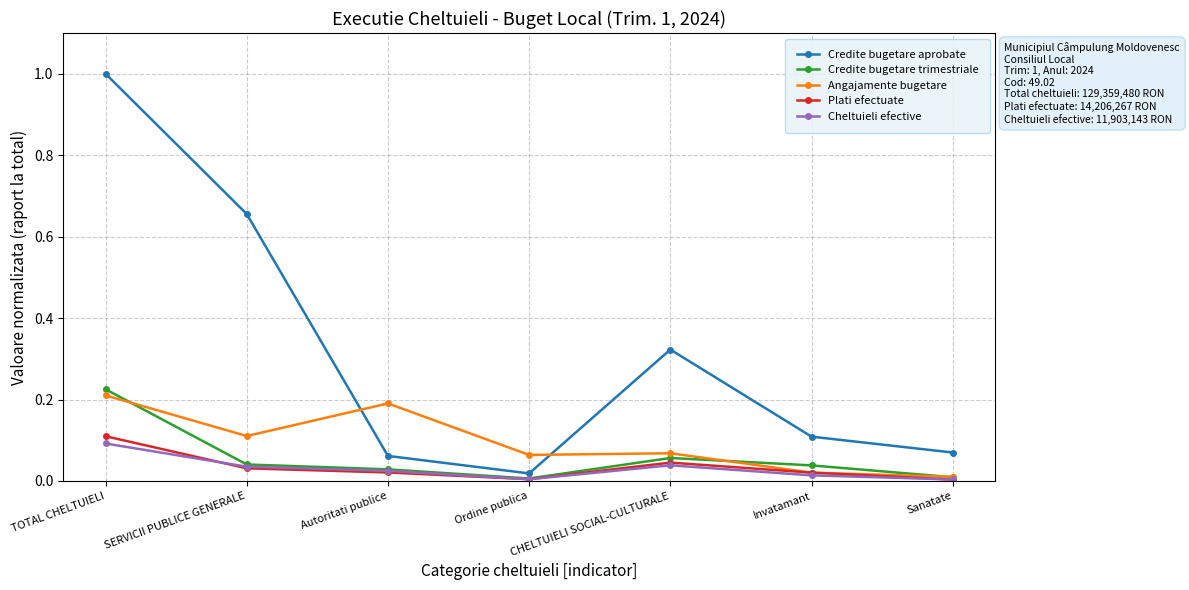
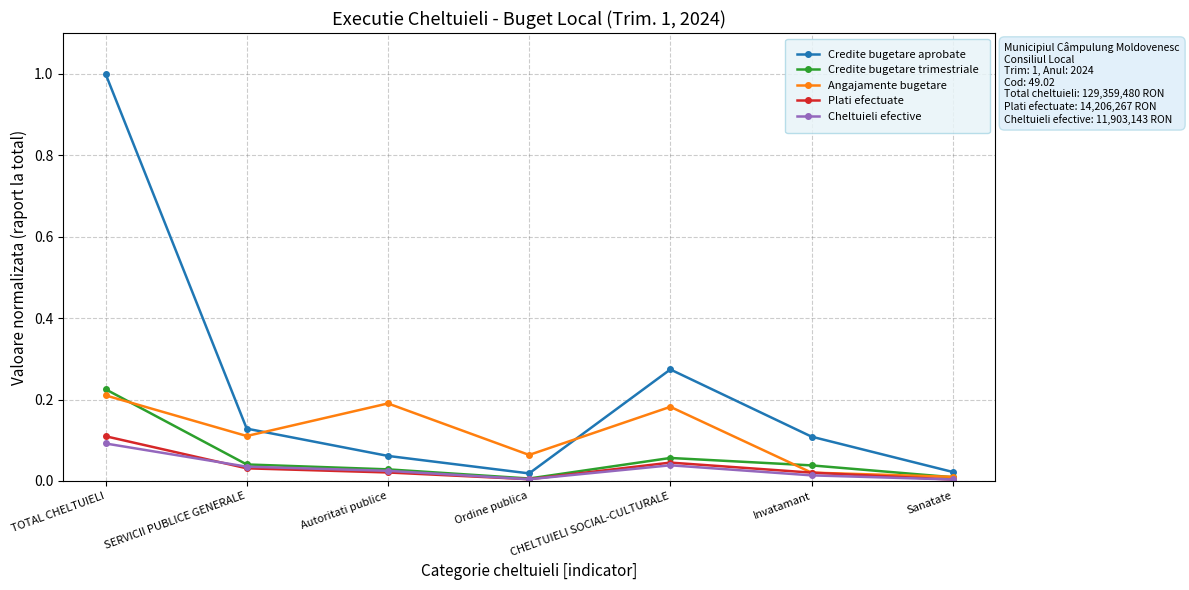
  {
    "Credite bugetare aprobate": {
      "TOTAL CHELTUIELI": 1.00,
-     "SERVICII PUBLICE GENERALE": 0.66,
+     "SERVICII PUBLICE GENERALE": 0.13,
      "Autoritati publice": 0.06,
      "Ordine publica": 0.02,
-     "CHELTUIELI SOCIAL-CULTURALE": 0.32,
+     "CHELTUIELI SOCIAL-CULTURALE": 0.27,
      "Invatamant": 0.11,
-     "Sanatate": 0.07
+     "Sanatate": 0.02
    },
    "Credite bugetare trimestriale": {
      "TOTAL CHELTUIELI": 0.23,
      "CHELTUIELI SOCIAL-CULTURALE": 0.06,
      "Invatamant": 0.04
    },
    "Angajamente bugetare": {
      "TOTAL CHELTUIELI": 0.21,
      "SERVICII PUBLICE GENERALE": 0.11,
      "Autoritati publice": 0.19,
      "Ordine publica": 0.06,
-     "CHELTUIELI SOCIAL-CULTURALE": 0.07
+     "CHELTUIELI SOCIAL-CULTURALE": 0.18
    },
    "Plati efectuate": {
      "TOTAL CHELTUIELI": 0.11,
      "CHELTUIELI SOCIAL-CULTURALE": 0.05
    },
    "Cheltuieli efective": {
      "TOTAL CHELTUIELI": 0.09,
      "CHELTUIELI SOCIAL-CULTURALE": 0.04,
      "Invatamant": 0.01
    }
  }
